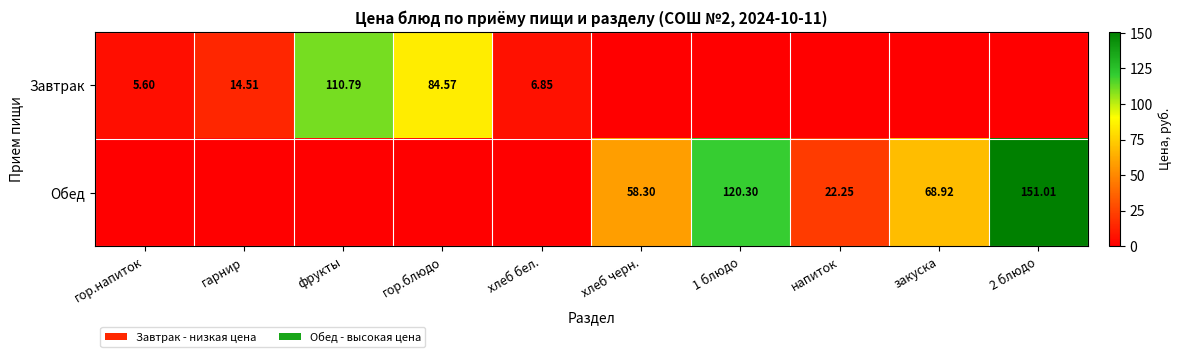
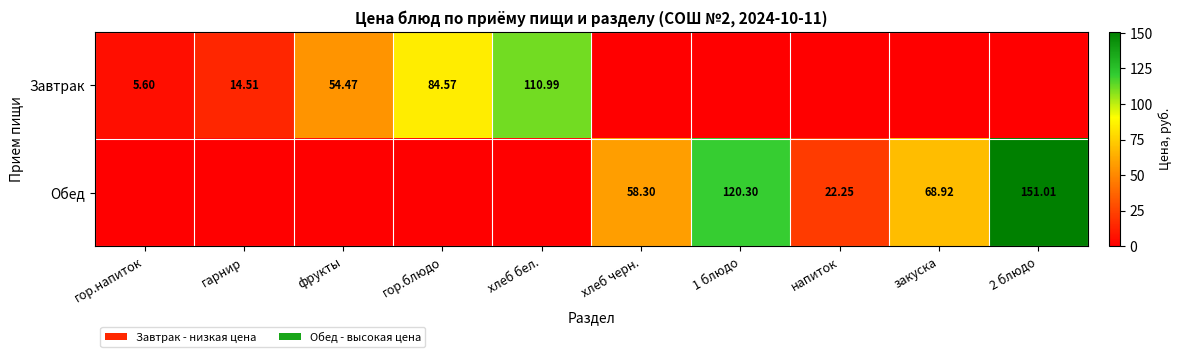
  {
    "Завтрак": {
      "гор.напиток": 5.60,
      "гарнир": 14.51,
-     "фрукты": 110.79,
+     "фрукты": 54.47,
      "гор.блюдо": 84.57,
-     "хлеб бел.": 6.85
+     "хлеб бел.": 110.99
    },
    "Обед": {
      "хлеб черн.": 58.30,
      "1 блюдо": 120.30,
      "напиток": 22.25,
      "закуска": 68.92,
      "2 блюдо": 151.01
    }
  }
